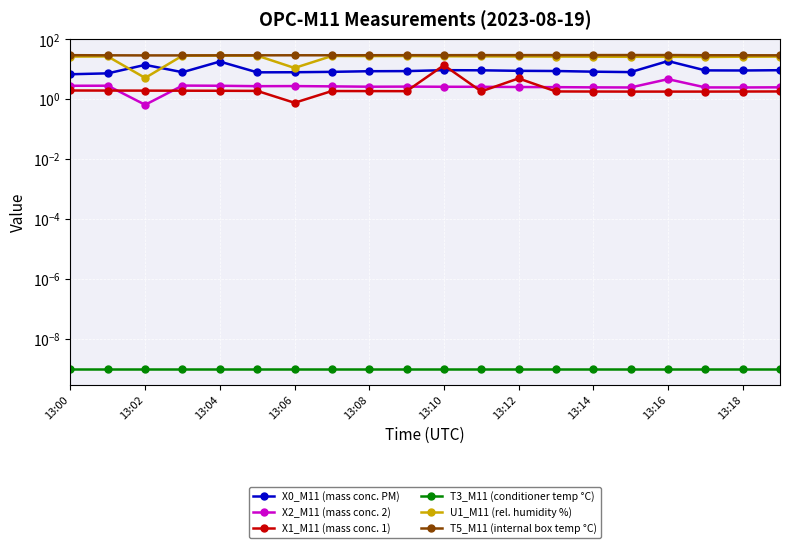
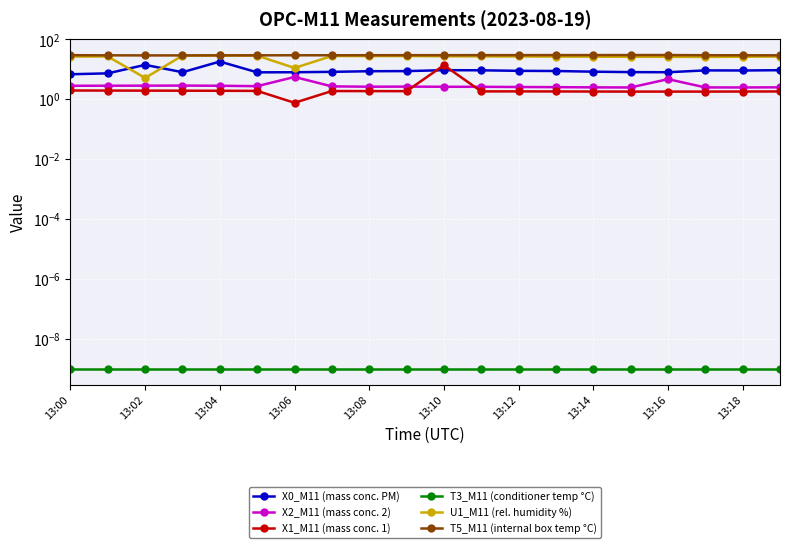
  {
    "X0_M11 (mass conc. PM)": {
      "13:00": 7,
      "13:02": 10,
      "13:04": 20,
      "13:06": 8,
      "13:08": 9,
      "13:10": 9,
      "13:12": 9,
      "13:14": 8,
-     "13:16": 20,
+     "13:16": 8,
      "13:18": 9
    },
    "X2_M11 (mass conc. 2)": {
      "13:00": 3,
-     "13:02": 0.7,
+     "13:02": 3,
      "13:04": 3,
-     "13:06": 3,
+     "13:06": 6,
      "13:08": 3,
      "13:10": 3,
      "13:12": 3,
      "13:14": 3,
      "13:16": 5,
      "13:18": 3
    },
    "X1_M11 (mass conc. 1)": {
      "13:00": 2,
      "13:02": 2,
      "13:04": 2,
      "13:06": 0.8,
      "13:08": 2,
      "13:10": 10,
-     "13:12": 5,
+     "13:12": 2,
      "13:14": 2,
      "13:16": 2,
      "13:18": 2
    },
    "T3_M11 (conditioner temp °C)": {
      "13:00": 0.0000000010,
      "13:02": 0.0000000010,
      "13:04": 0.0000000010,
      "13:06": 0.0000000010,
      "13:08": 0.0000000010,
      "13:10": 0.0000000010,
      "13:12": 0.0000000010,
      "13:14": 0.0000000010,
      "13:16": 0.0000000010,
      "13:18": 0.0000000010
    },
    "U1_M11 (rel. humidity %)": {
      "13:02": 5,
      "13:06": 11
    },
    "T5_M11 (internal box temp °C)": {
      "13:02": 30,
      "13:06": 30
    }
  }
